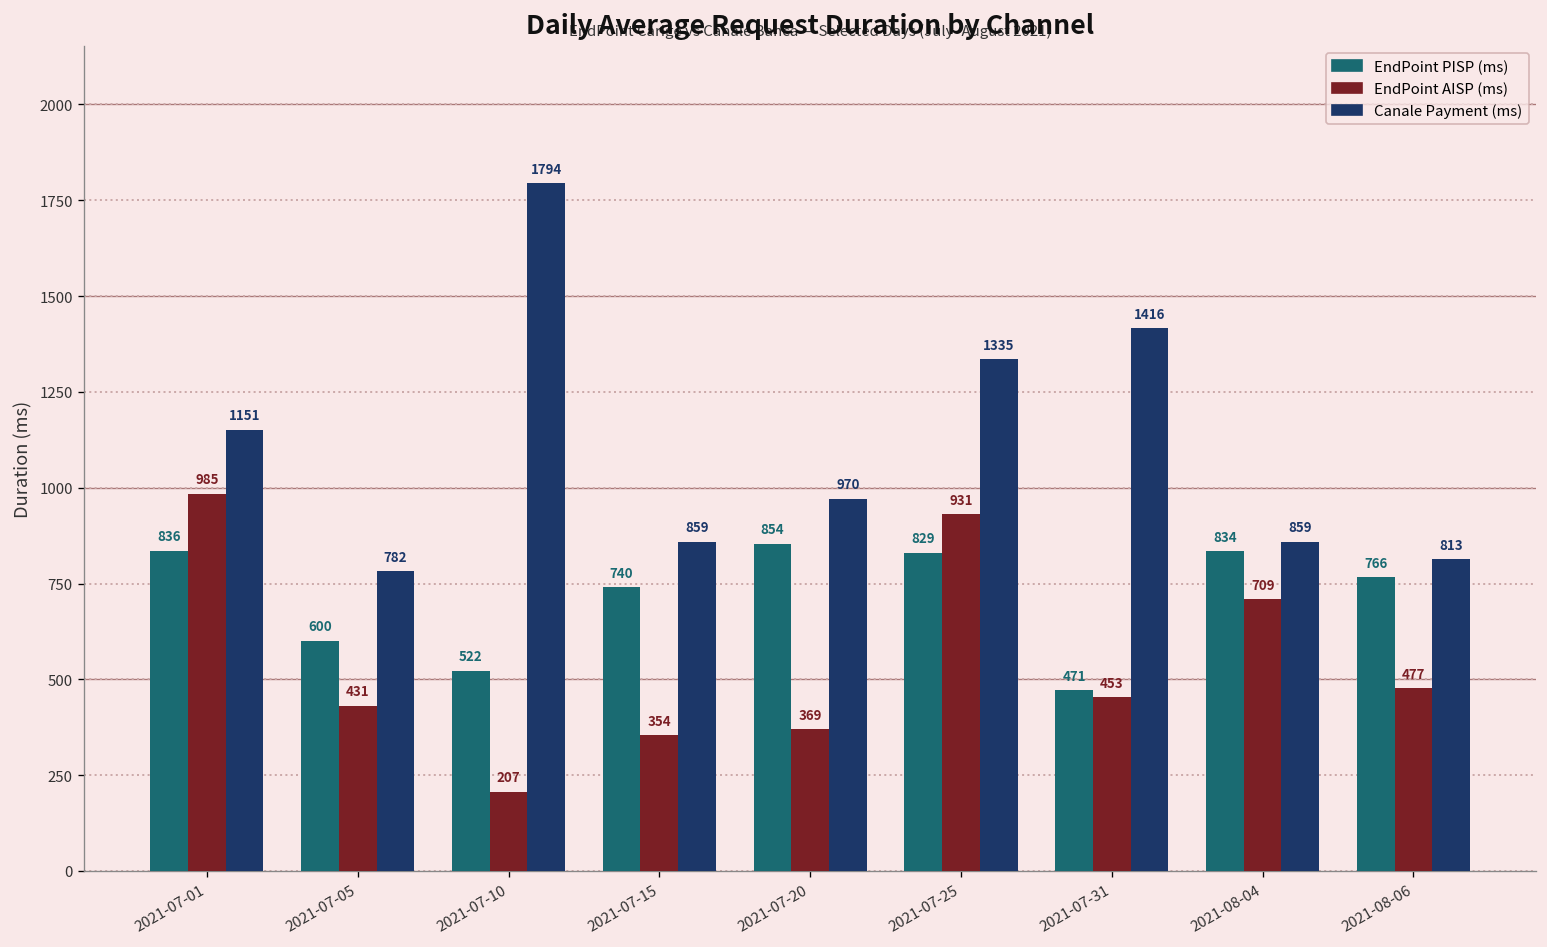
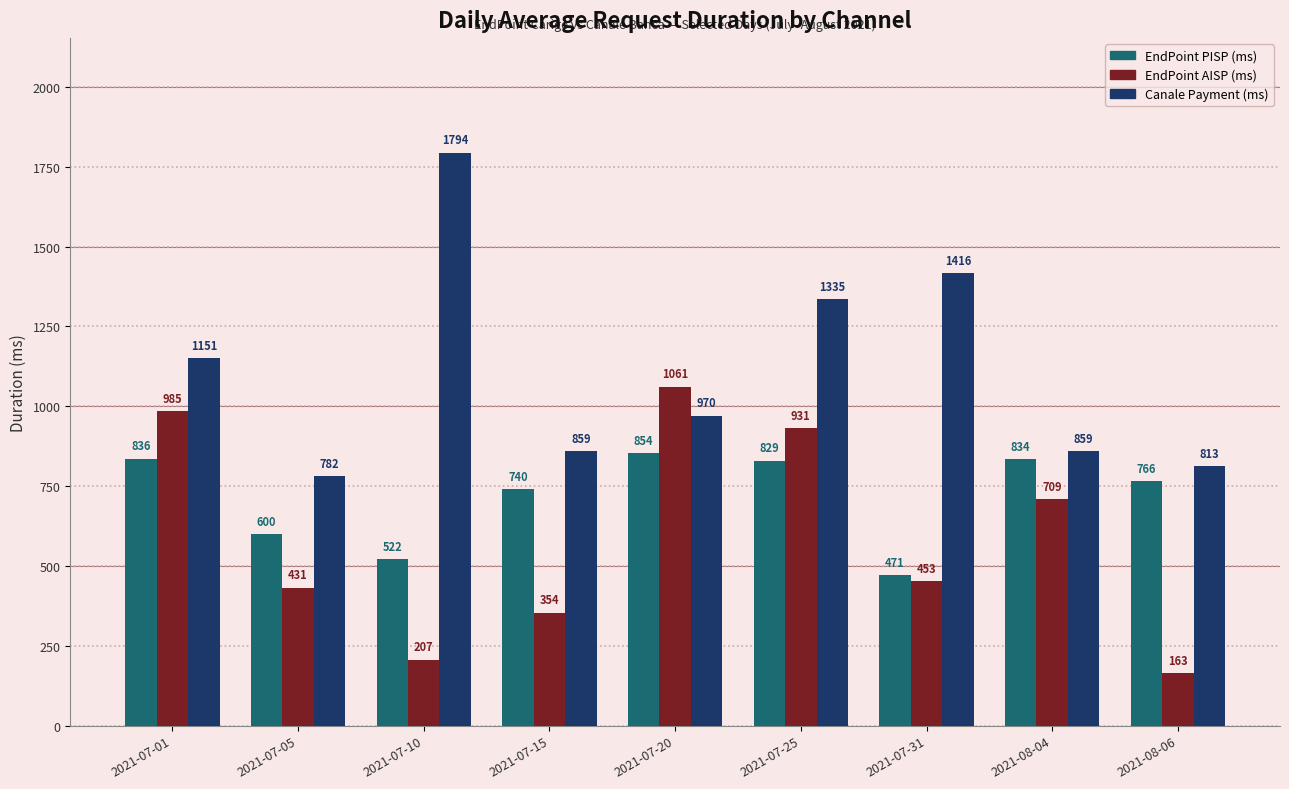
  {
    "EndPoint AISP (ms)": {
      "2021-07-01": 985,
      "2021-07-05": 431,
      "2021-07-10": 207,
      "2021-07-15": 354,
-     "2021-07-20": 369,
+     "2021-07-20": 1061,
      "2021-07-25": 931,
      "2021-07-31": 453,
      "2021-08-04": 709,
-     "2021-08-06": 477
+     "2021-08-06": 163
    }
  }
